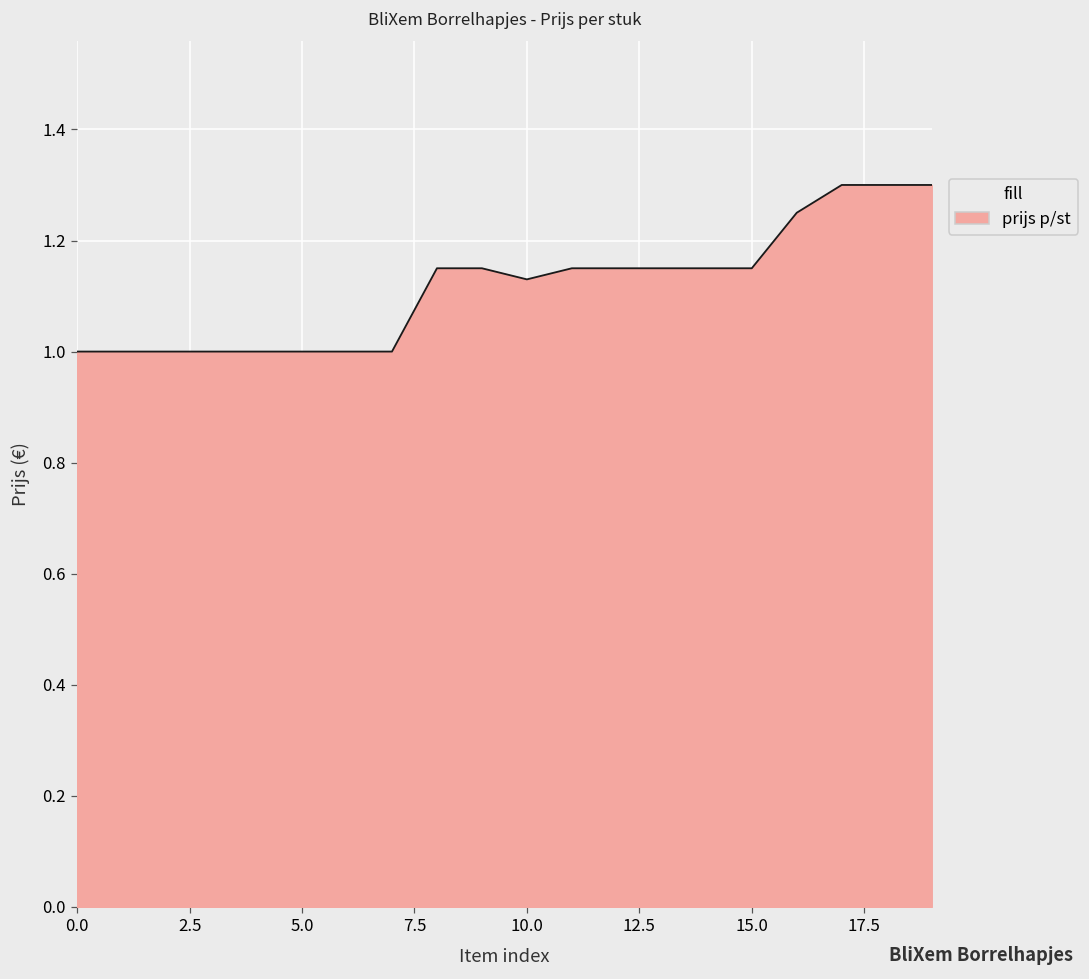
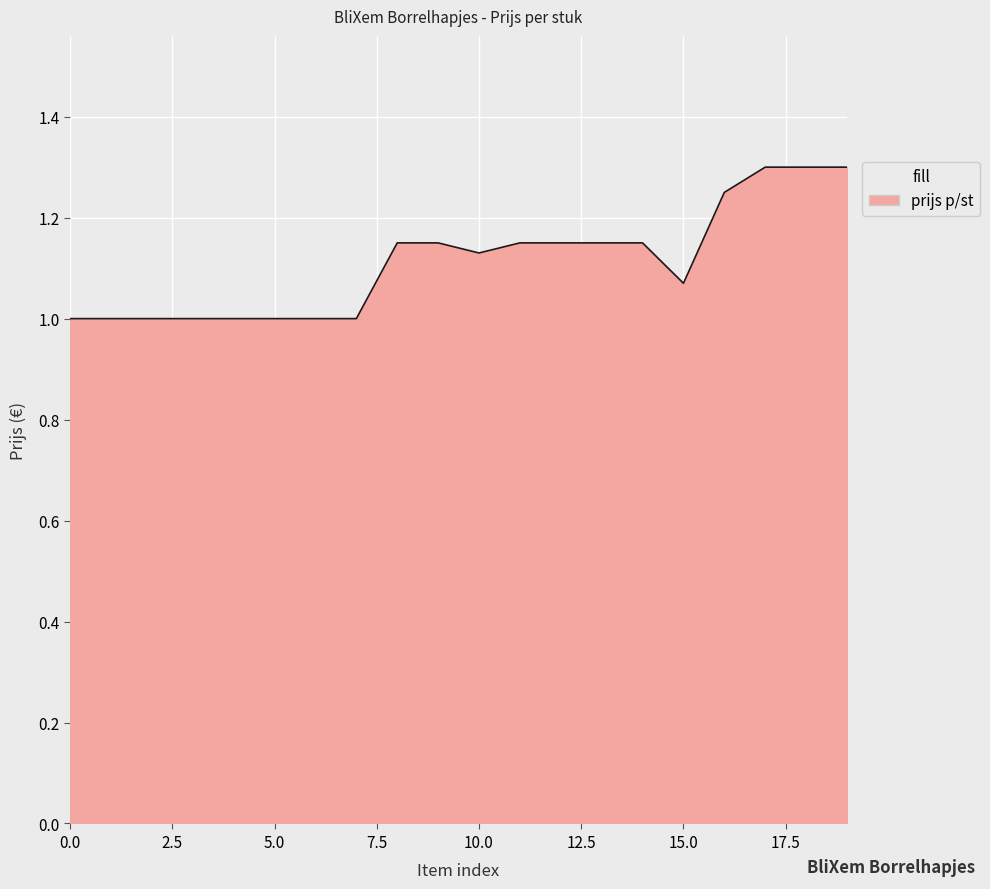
  {
    "0.0": 1.00,
    "5.0": 1.00,
    "10.0": 1.13,
-   "15.0": 1.15
+   "15.0": 1.07
  }
